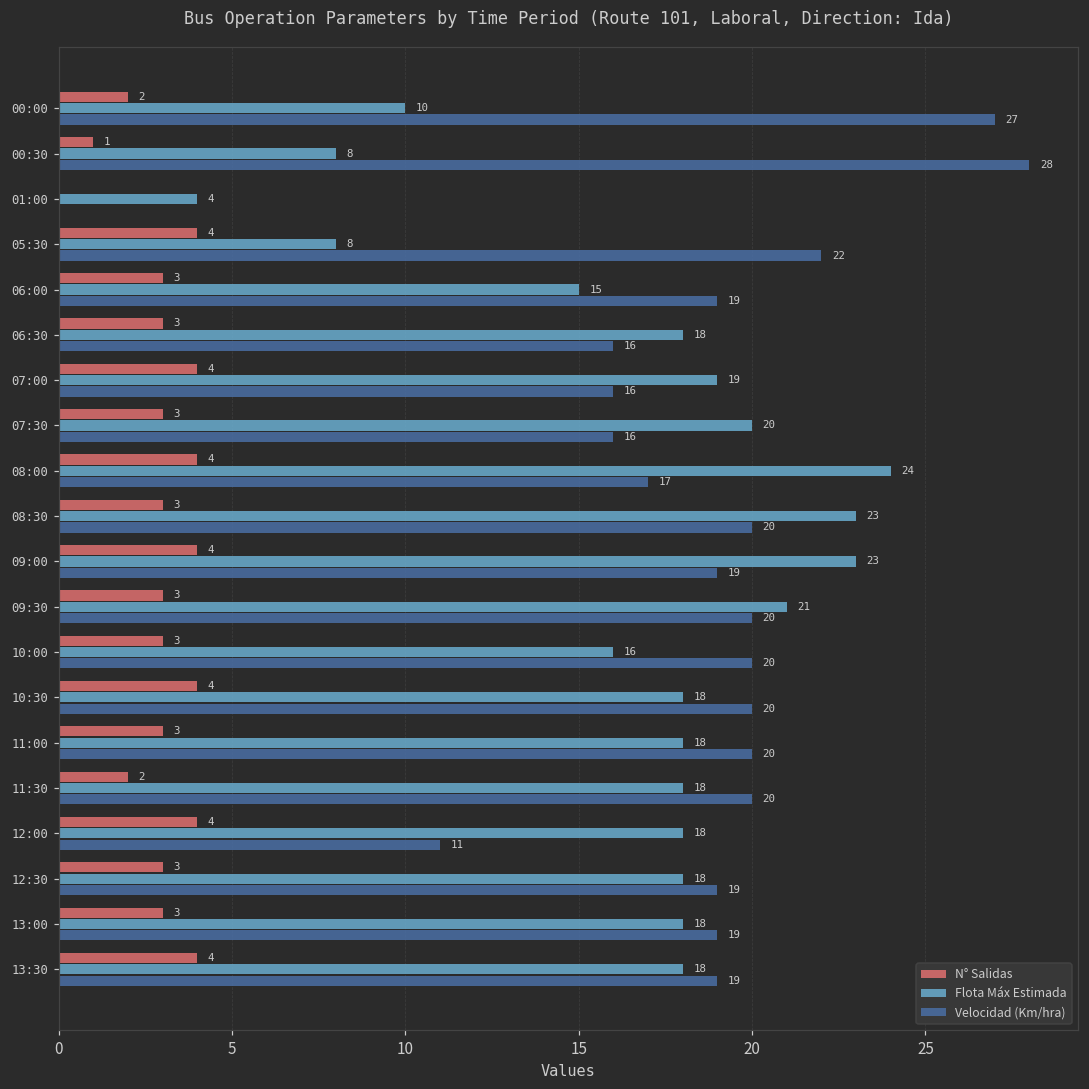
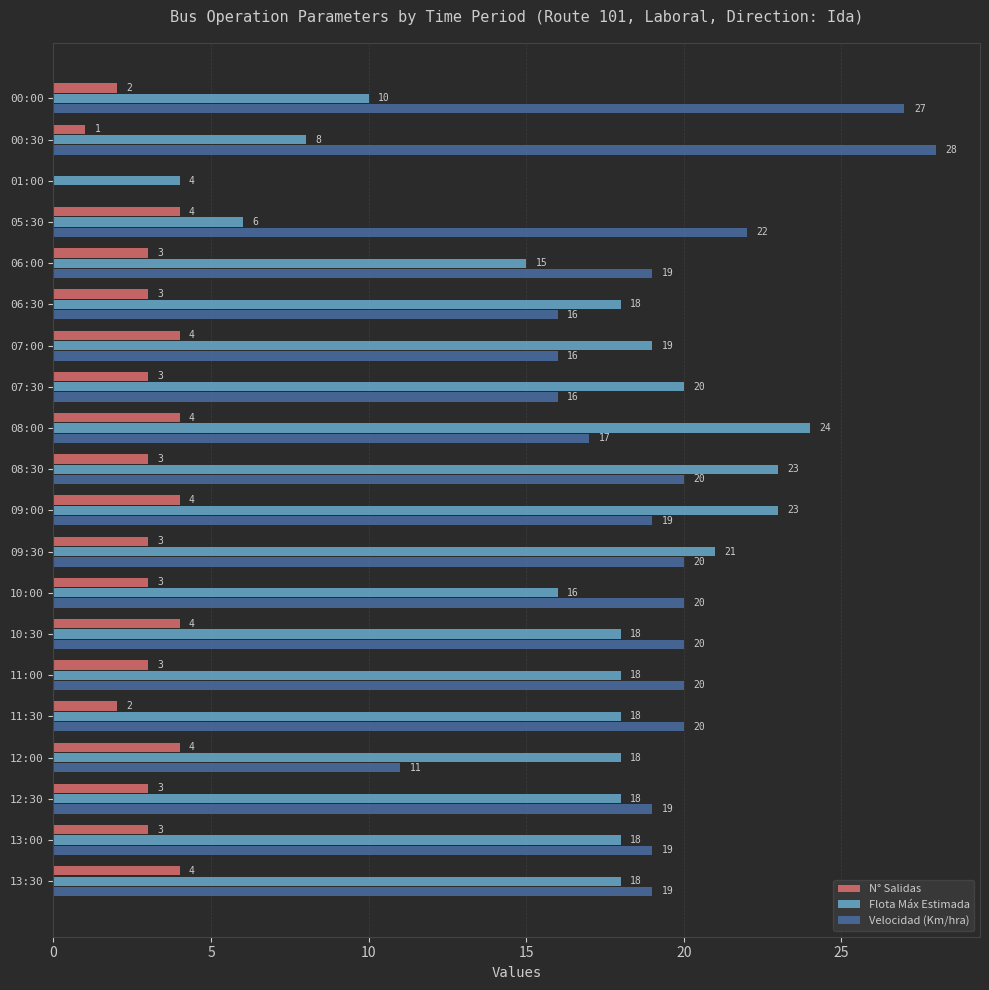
  {
    "N° Salidas": {
      "00:00": 2,
      "00:30": 1,
      "05:30": 4,
      "06:00": 3,
      "06:30": 3,
      "07:00": 4,
      "07:30": 3,
      "08:00": 4,
      "08:30": 3,
      "09:00": 4,
      "09:30": 3,
      "10:00": 3,
      "10:30": 4,
      "11:00": 3,
      "11:30": 2,
      "12:00": 4,
      "12:30": 3,
      "13:00": 3,
      "13:30": 4
    },
    "Flota Máx Estimada": {
      "00:00": 10,
      "00:30": 8,
      "01:00": 4,
-     "05:30": 8,
+     "05:30": 6,
      "06:00": 15,
      "06:30": 18,
      "07:00": 19,
      "07:30": 20,
      "08:00": 24,
      "08:30": 23,
      "09:00": 23,
      "09:30": 21,
      "10:00": 16,
      "10:30": 18,
      "11:00": 18,
      "11:30": 18,
      "12:00": 18,
      "12:30": 18,
      "13:00": 18,
      "13:30": 18
    },
    "Velocidad (Km/hra)": {
      "00:00": 27,
      "00:30": 28,
      "05:30": 22,
      "06:00": 19,
      "06:30": 16,
      "07:00": 16,
      "07:30": 16,
      "08:00": 17,
      "08:30": 20,
      "09:00": 19,
      "09:30": 20,
      "10:00": 20,
      "10:30": 20,
      "11:00": 20,
      "11:30": 20,
      "12:00": 11,
      "12:30": 19,
      "13:00": 19,
      "13:30": 19
    }
  }
